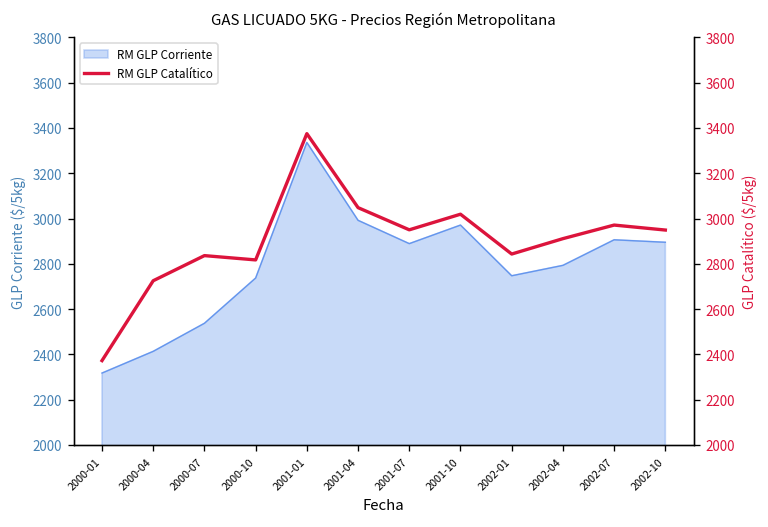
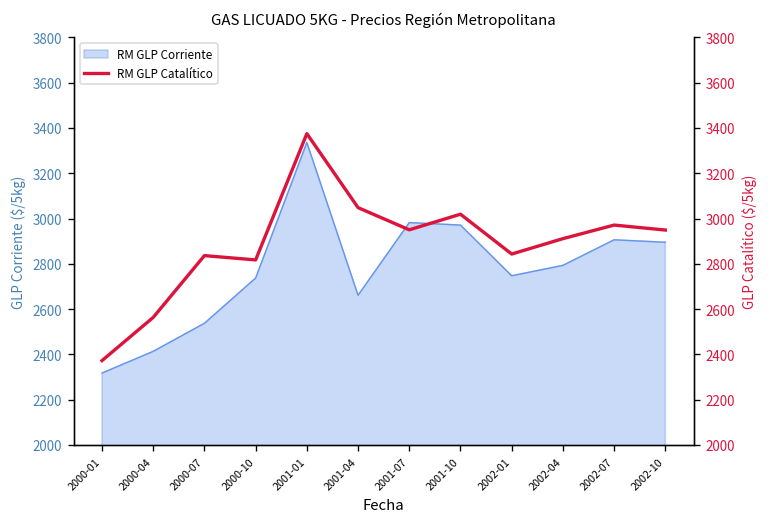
  {
    "RM GLP Corriente": {
      "2000-01": 2320,
      "2000-04": 2410,
      "2000-07": 2540,
      "2000-10": 2740,
      "2001-01": 3340,
-     "2001-04": 2990,
-     "2001-07": 2890,
+     "2001-04": 2660,
+     "2001-07": 2980,
      "2001-10": 2970,
      "2002-01": 2750,
      "2002-04": 2790,
      "2002-07": 2910,
      "2002-10": 2900
    },
    "RM GLP Catalítico": {
      "2000-01": 2370,
-     "2000-04": 2730,
+     "2000-04": 2560,
      "2000-07": 2840,
      "2000-10": 2820,
      "2001-01": 3380,
      "2001-04": 3050,
      "2001-07": 2950,
      "2001-10": 3020,
      "2002-01": 2840,
      "2002-04": 2910,
      "2002-07": 2970,
      "2002-10": 2950
    }
  }
